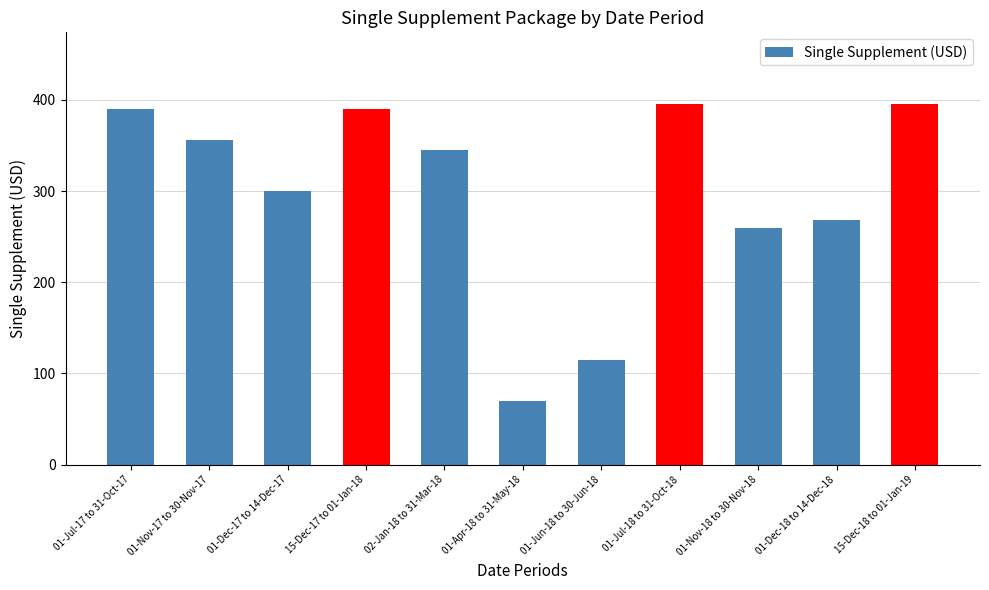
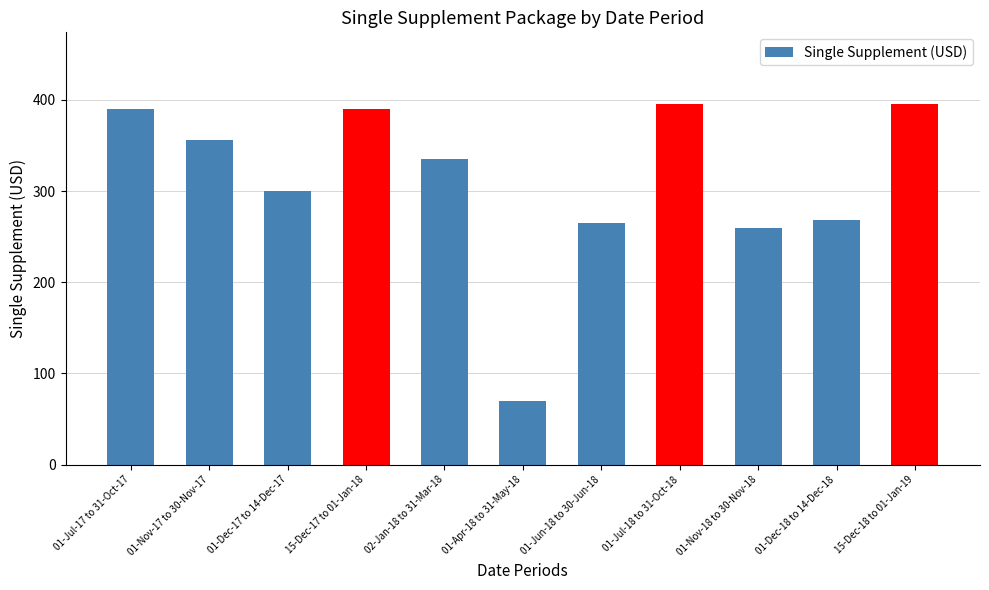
  {
    "01-Jul-17 to 31-Oct-17": 390,
    "01-Nov-17 to 30-Nov-17": 360,
    "01-Dec-17 to 14-Dec-17": 300,
    "15-Dec-17 to 01-Jan-18": 390,
-   "02-Jan-18 to 31-Mar-18": 350,
+   "02-Jan-18 to 31-Mar-18": 340,
    "01-Apr-18 to 31-May-18": 70,
-   "01-Jun-18 to 30-Jun-18": 120,
+   "01-Jun-18 to 30-Jun-18": 270,
    "01-Jul-18 to 31-Oct-18": 400,
    "01-Nov-18 to 30-Nov-18": 260,
    "01-Dec-18 to 14-Dec-18": 270,
    "15-Dec-18 to 01-Jan-19": 400
  }
